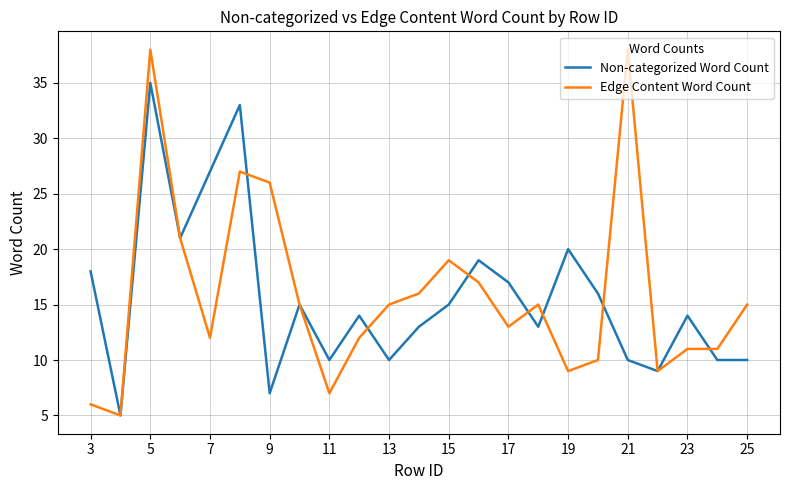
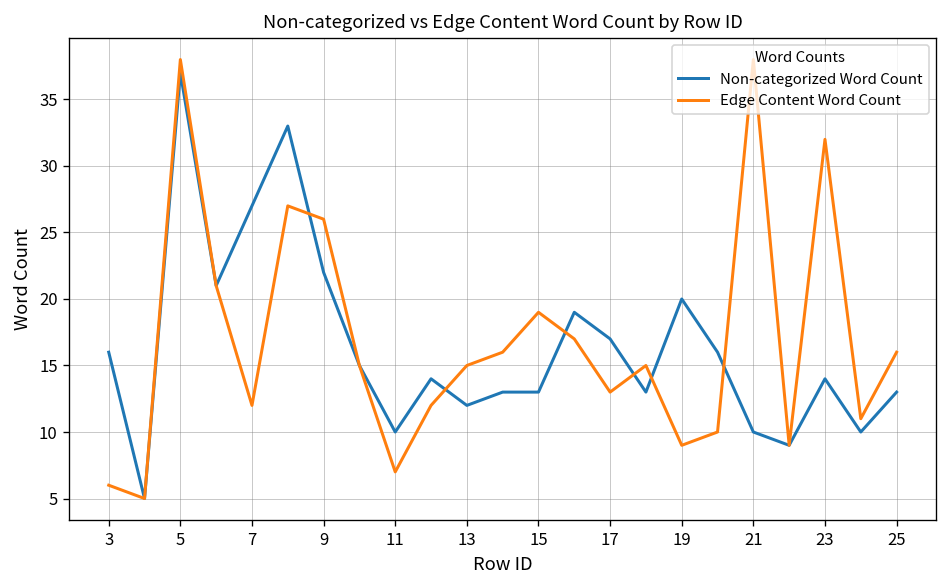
  {
    "Non-categorized Word Count": {
-     "3": 18,
-     "5": 35,
+     "3": 16,
+     "5": 37,
      "7": 27,
-     "9": 7,
+     "9": 22,
      "11": 10,
-     "13": 10,
-     "15": 15,
+     "13": 12,
+     "15": 13,
      "17": 17,
      "19": 20,
      "21": 10,
      "23": 14,
-     "25": 10
+     "25": 13
    },
    "Edge Content Word Count": {
      "3": 6,
      "5": 38,
      "7": 12,
      "9": 26,
      "11": 7,
      "13": 15,
      "15": 19,
      "17": 13,
      "19": 9,
-     "23": 11,
-     "25": 15
+     "23": 32,
+     "25": 16
    }
  }
